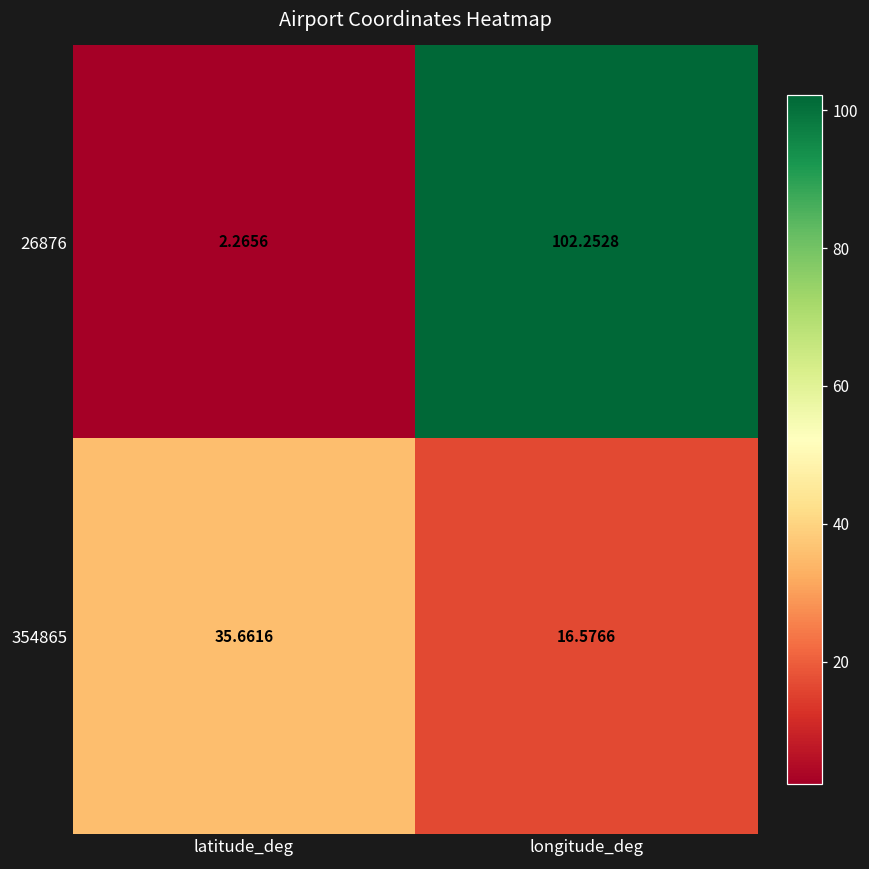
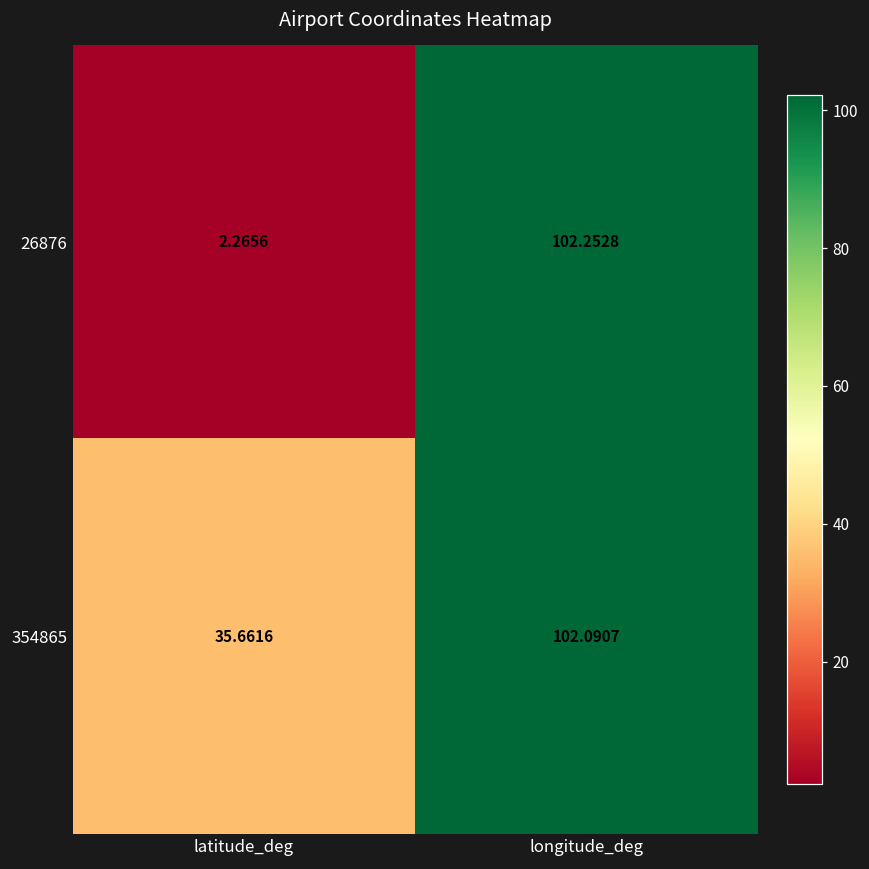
  {
    "26876": {
      "latitude_deg": 2.2656,
      "longitude_deg": 102.2528
    },
    "354865": {
      "latitude_deg": 35.6616,
-     "longitude_deg": 16.5766
+     "longitude_deg": 102.0907
    }
  }
